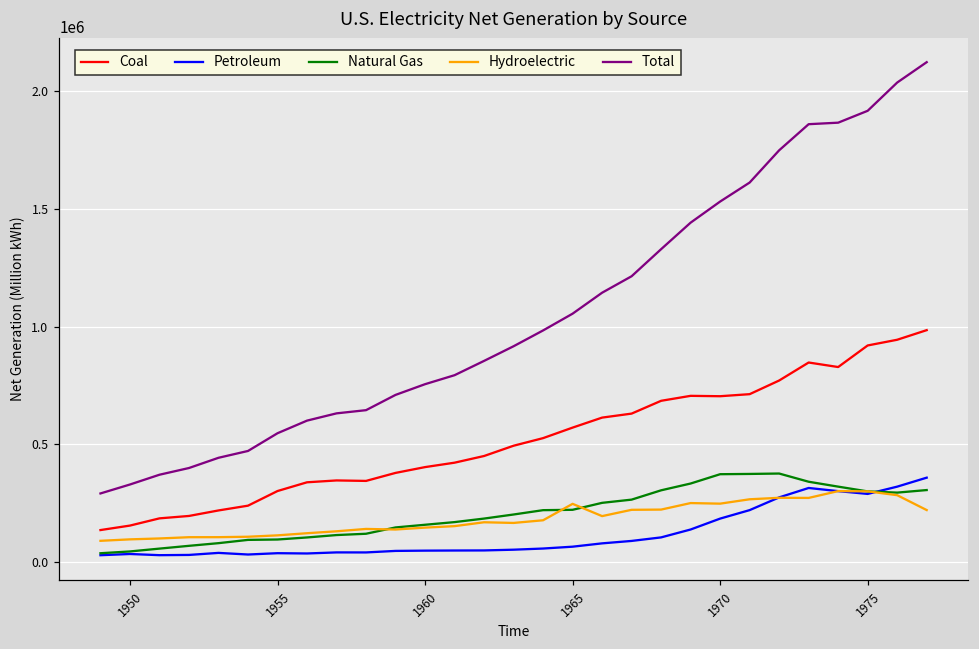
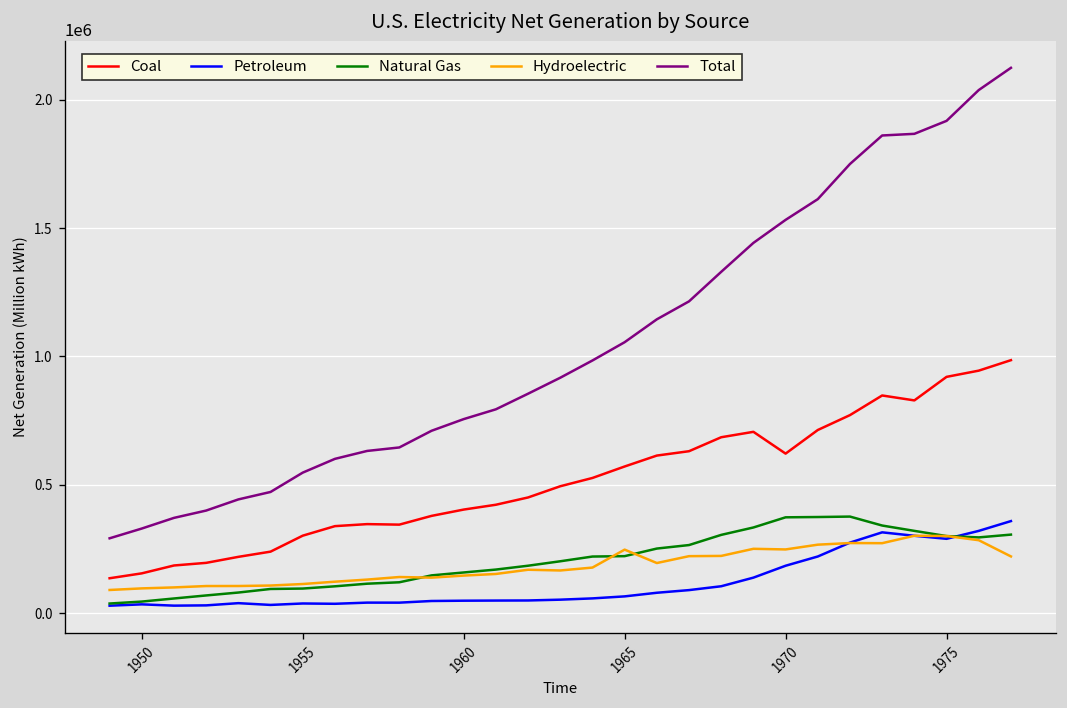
  {
    "Coal": {
      "1950": 150000,
      "1955": 300000,
      "1960": 400000,
      "1965": 570000,
-     "1970": 700000,
+     "1970": 620000,
      "1975": 920000
    },
    "Petroleum": {
      "1955": 40000,
      "1960": 50000,
      "1965": 60000,
      "1970": 180000
    },
    "Natural Gas": {
      "1955": 100000,
      "1960": 160000,
      "1965": 220000,
      "1970": 370000
    },
    "Hydroelectric": {
      "1950": 100000,
      "1955": 110000,
      "1960": 150000,
      "1965": 250000,
      "1970": 250000
    },
    "Total": {
      "1950": 330000,
      "1955": 550000,
      "1960": 760000,
      "1965": 1060000,
      "1970": 1530000,
      "1975": 1920000
    }
  }
